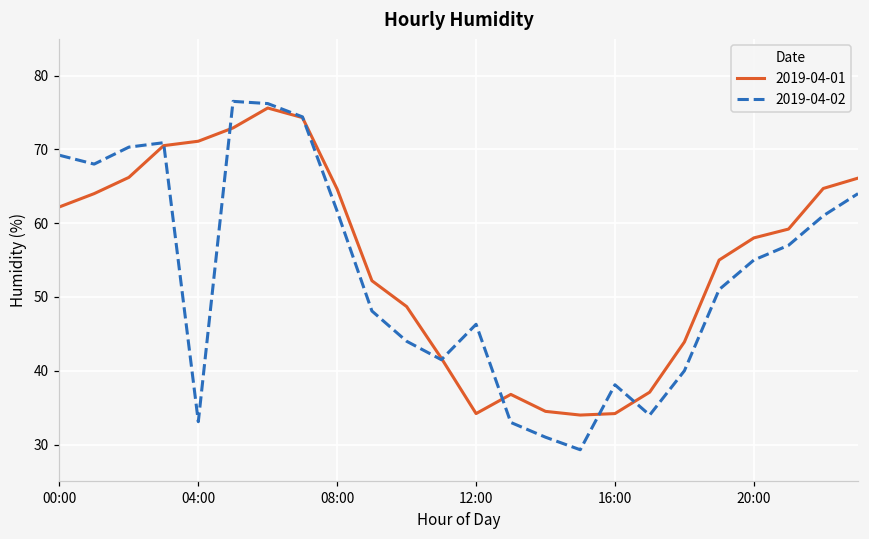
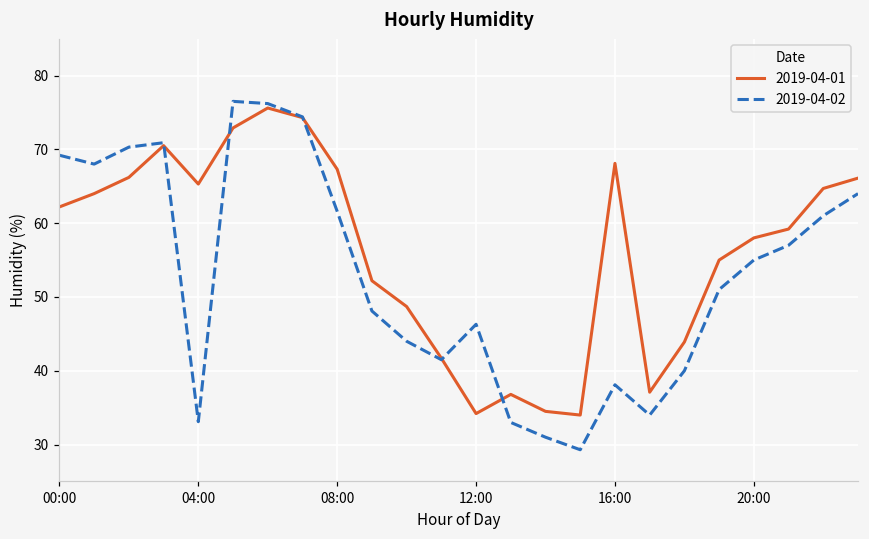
  {
    "2019-04-01": {
      "00:00": 62,
-     "04:00": 71,
-     "08:00": 65,
+     "04:00": 65,
+     "08:00": 67,
      "12:00": 34,
-     "16:00": 34,
+     "16:00": 68,
      "20:00": 58
    },
    "2019-04-02": {
      "00:00": 69,
      "04:00": 33,
      "08:00": 62,
      "12:00": 46,
      "16:00": 38,
      "20:00": 55
    }
  }
